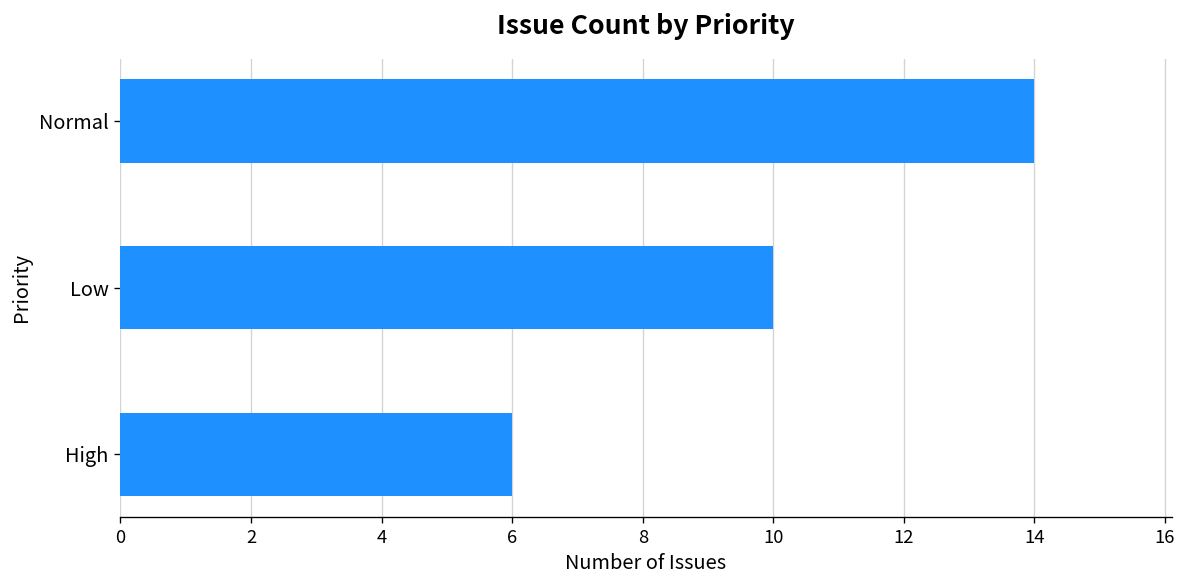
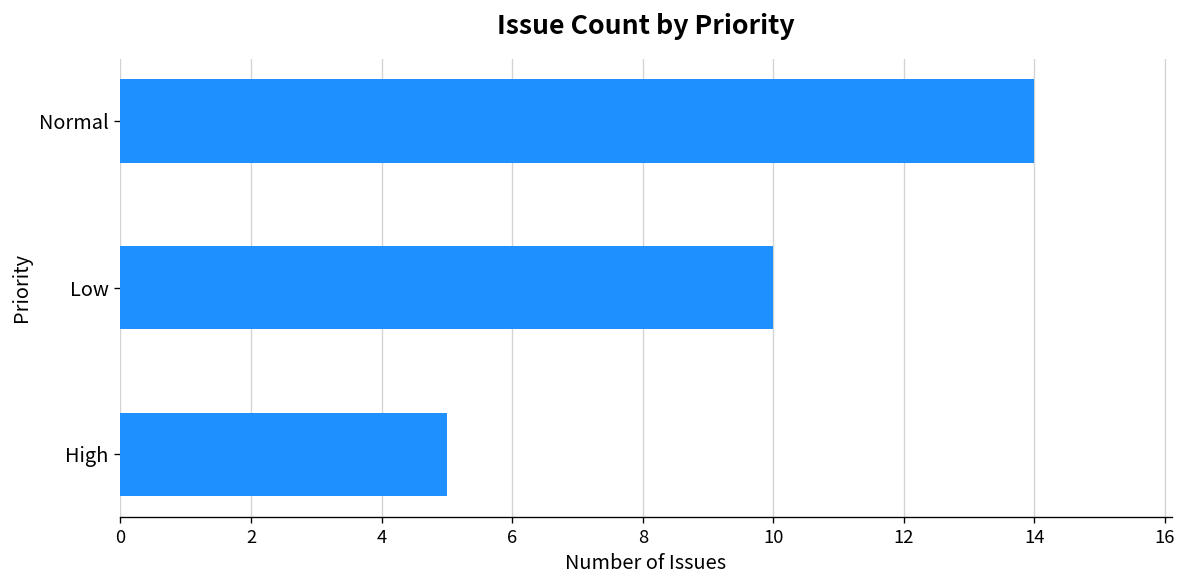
  {
    "Normal": 14,
    "Low": 10,
-   "High": 6
+   "High": 5
  }
